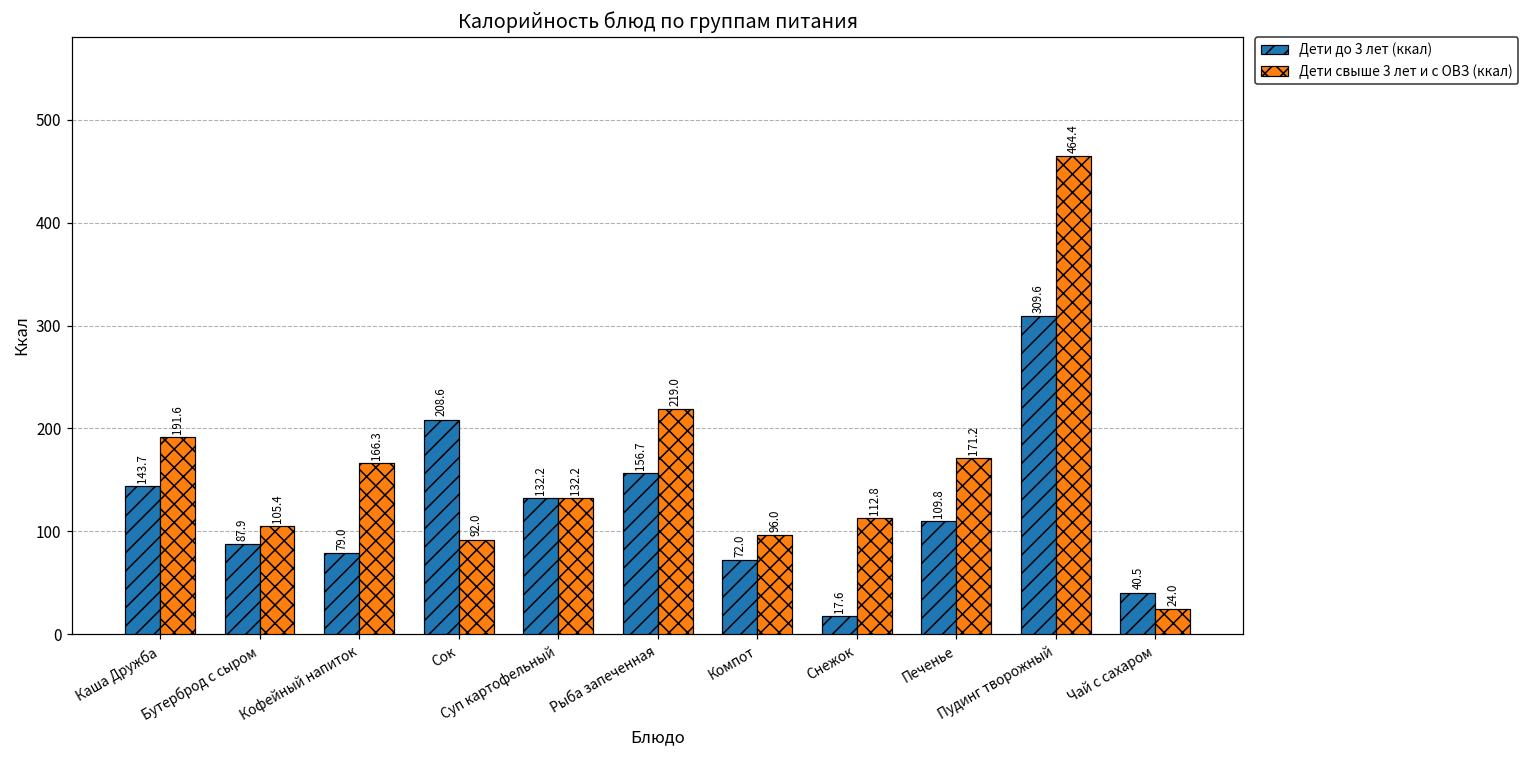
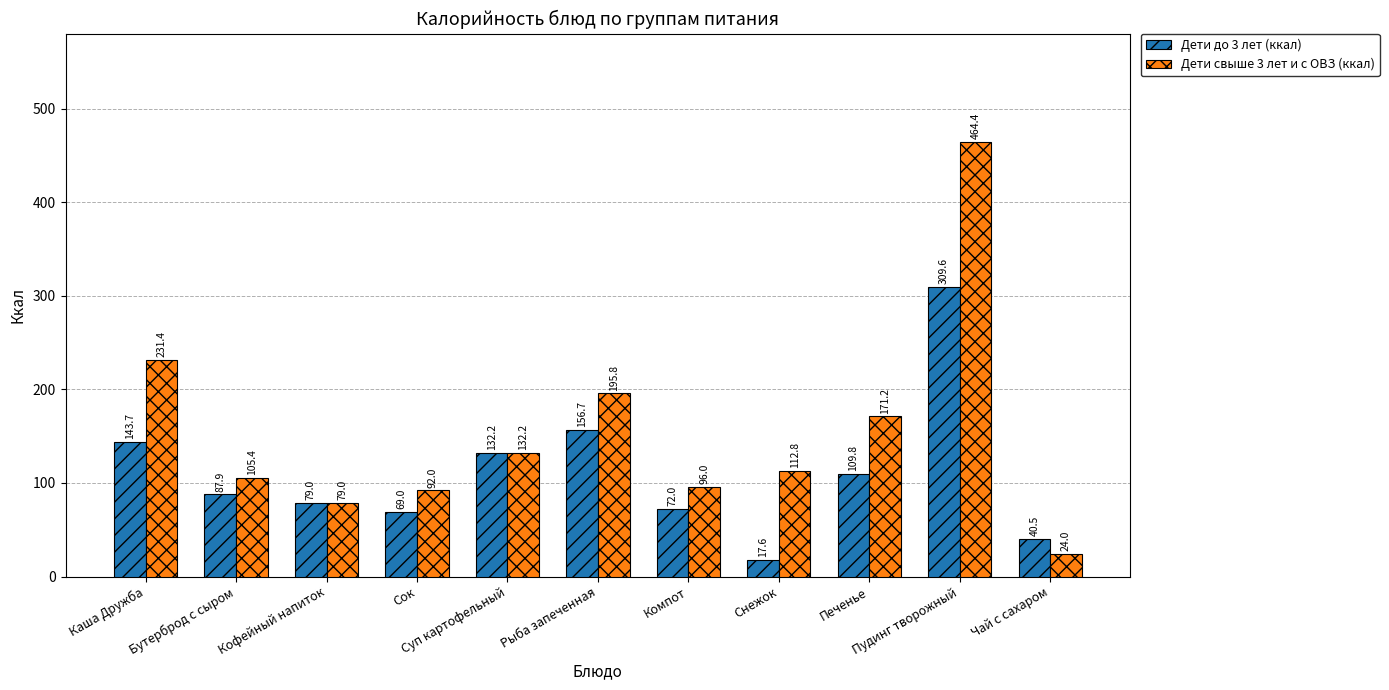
  {
    "Дети до 3 лет (ккал)": {
      "Каша Дружба": 143.7,
      "Бутерброд с сыром": 87.9,
      "Кофейный напиток": 79.0,
-     "Сок": 208.6,
+     "Сок": 69.0,
      "Суп картофельный": 132.2,
      "Рыба запеченная": 156.7,
      "Компот": 72.0,
      "Снежок": 17.6,
      "Печенье": 109.8,
      "Пудинг творожный": 309.6,
      "Чай с сахаром": 40.5
    },
    "Дети свыше 3 лет и с ОВЗ (ккал)": {
-     "Каша Дружба": 191.6,
+     "Каша Дружба": 231.4,
      "Бутерброд с сыром": 105.4,
-     "Кофейный напиток": 166.3,
+     "Кофейный напиток": 79.0,
      "Сок": 92.0,
      "Суп картофельный": 132.2,
-     "Рыба запеченная": 219.0,
+     "Рыба запеченная": 195.8,
      "Компот": 96.0,
      "Снежок": 112.8,
      "Печенье": 171.2,
      "Пудинг творожный": 464.4,
      "Чай с сахаром": 24.0
    }
  }
